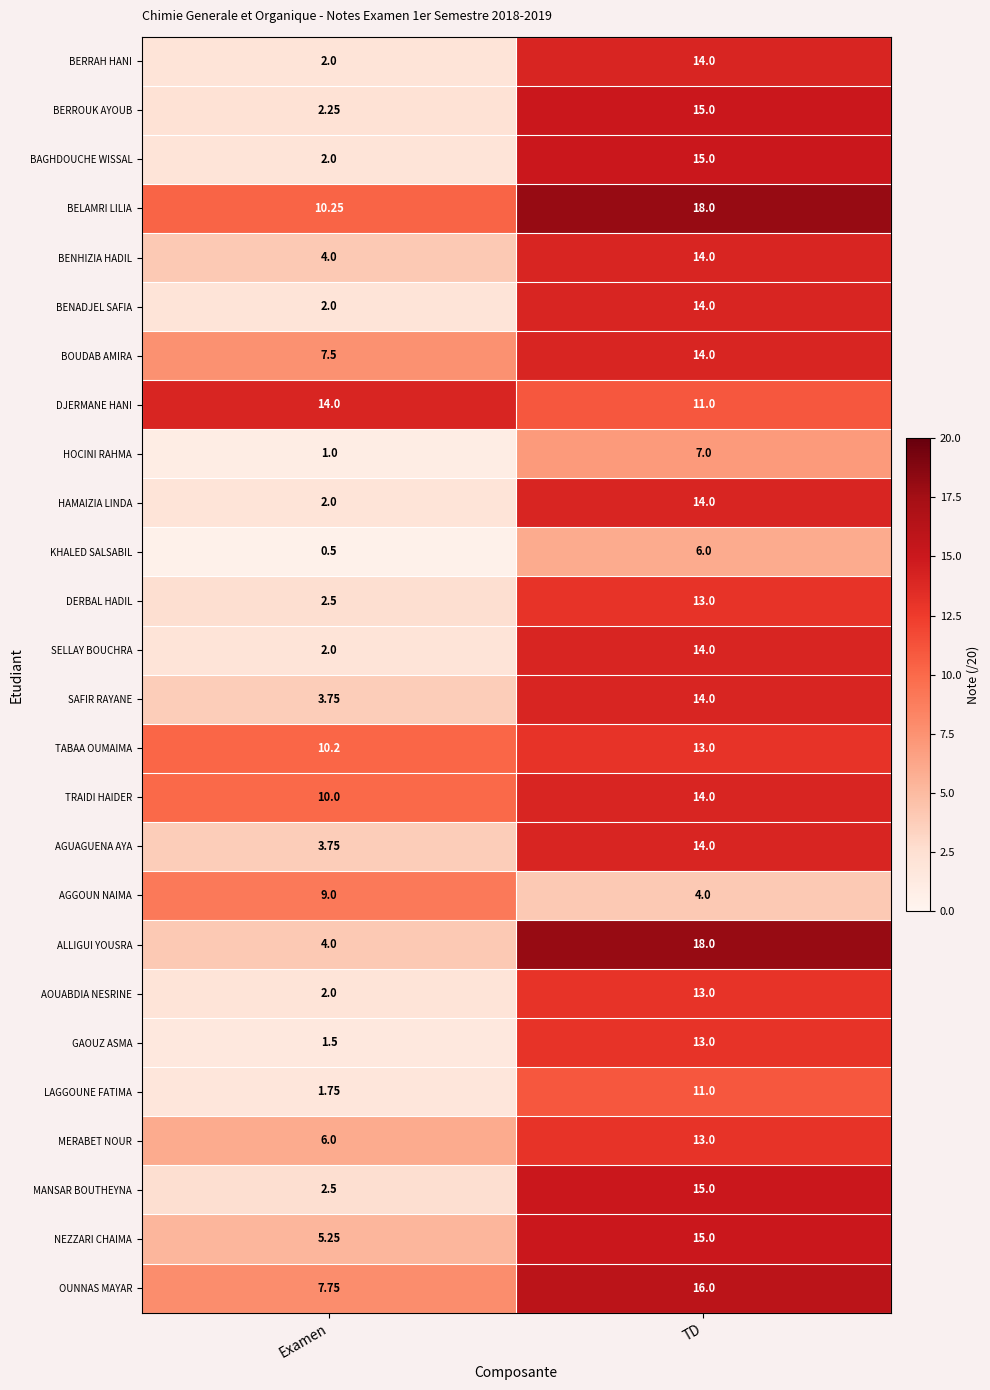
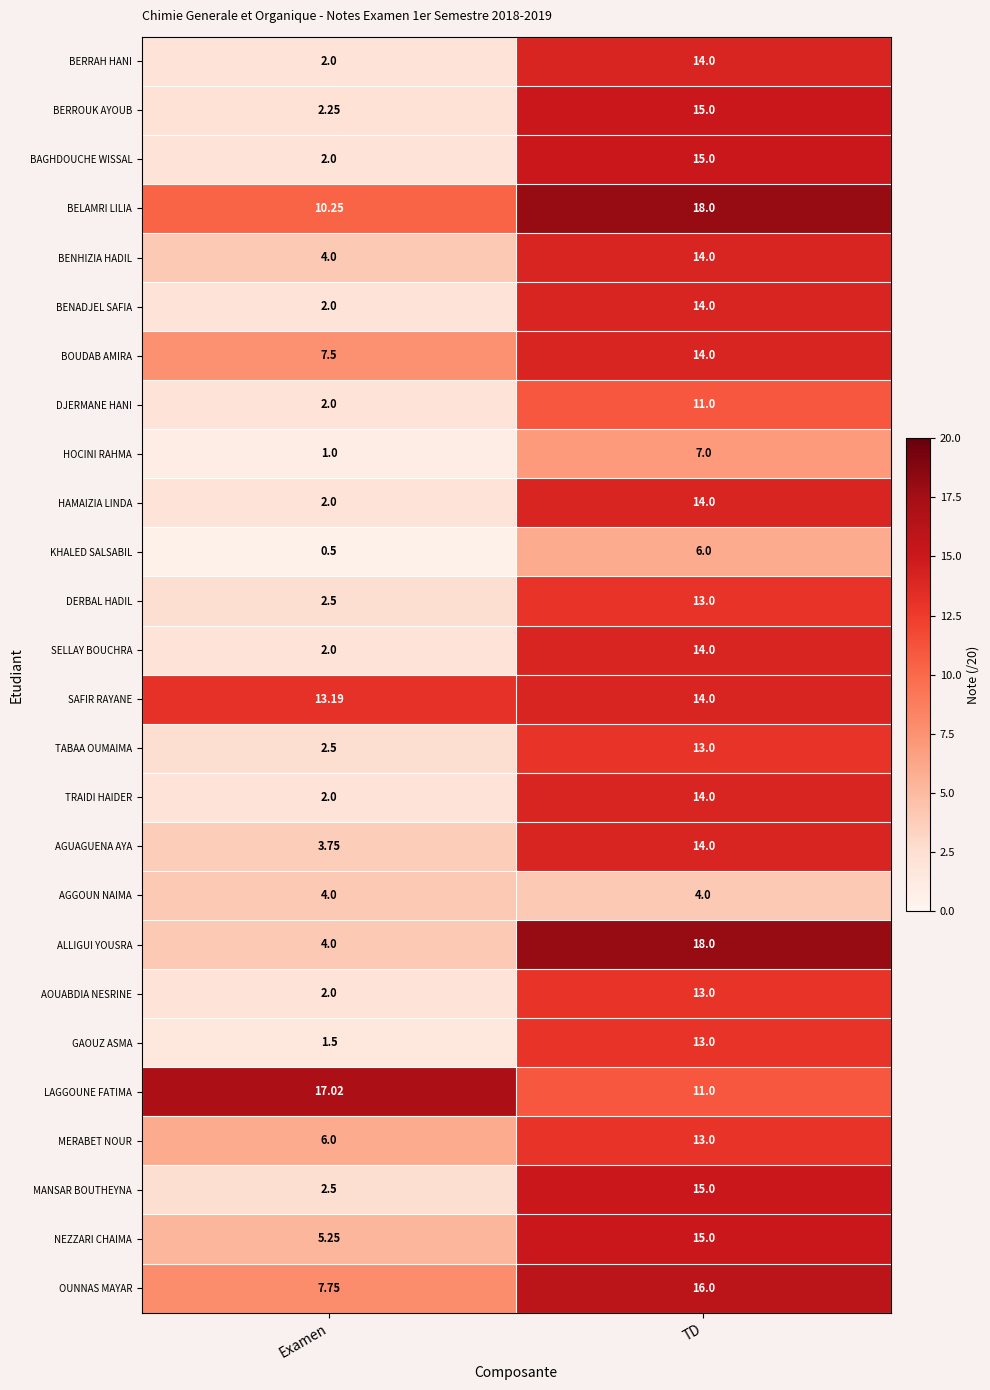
  {
    "BERRAH HANI": {
      "Examen": 2.0,
      "TD": 14.0
    },
    "BERROUK AYOUB": {
      "Examen": 2.25,
      "TD": 15.0
    },
    "BAGHDOUCHE WISSAL": {
      "Examen": 2.0,
      "TD": 15.0
    },
    "BELAMRI LILIA": {
      "Examen": 10.25,
      "TD": 18.0
    },
    "BENHIZIA HADIL": {
      "Examen": 4.0,
      "TD": 14.0
    },
    "BENADJEL SAFIA": {
      "Examen": 2.0,
      "TD": 14.0
    },
    "BOUDAB AMIRA": {
      "Examen": 7.5,
      "TD": 14.0
    },
    "DJERMANE HANI": {
-     "Examen": 14.0,
+     "Examen": 2.0,
      "TD": 11.0
    },
    "HOCINI RAHMA": {
      "Examen": 1.0,
      "TD": 7.0
    },
    "HAMAIZIA LINDA": {
      "Examen": 2.0,
      "TD": 14.0
    },
    "KHALED SALSABIL": {
      "Examen": 0.5,
      "TD": 6.0
    },
    "DERBAL HADIL": {
      "Examen": 2.5,
      "TD": 13.0
    },
    "SELLAY BOUCHRA": {
      "Examen": 2.0,
      "TD": 14.0
    },
    "SAFIR RAYANE": {
-     "Examen": 3.75,
+     "Examen": 13.19,
      "TD": 14.0
    },
    "TABAA OUMAIMA": {
-     "Examen": 10.2,
+     "Examen": 2.5,
      "TD": 13.0
    },
    "TRAIDI HAIDER": {
-     "Examen": 10.0,
+     "Examen": 2.0,
      "TD": 14.0
    },
    "AGUAGUENA AYA": {
      "Examen": 3.75,
      "TD": 14.0
    },
    "AGGOUN NAIMA": {
-     "Examen": 9.0,
+     "Examen": 4.0,
      "TD": 4.0
    },
    "ALLIGUI YOUSRA": {
      "Examen": 4.0,
      "TD": 18.0
    },
    "AOUABDIA NESRINE": {
      "Examen": 2.0,
      "TD": 13.0
    },
    "GAOUZ ASMA": {
      "Examen": 1.5,
      "TD": 13.0
    },
    "LAGGOUNE FATIMA": {
-     "Examen": 1.75,
+     "Examen": 17.02,
      "TD": 11.0
    },
    "MERABET NOUR": {
      "Examen": 6.0,
      "TD": 13.0
    },
    "MANSAR BOUTHEYNA": {
      "Examen": 2.5,
      "TD": 15.0
    },
    "NEZZARI CHAIMA": {
      "Examen": 5.25,
      "TD": 15.0
    },
    "OUNNAS MAYAR": {
      "Examen": 7.75,
      "TD": 16.0
    }
  }
